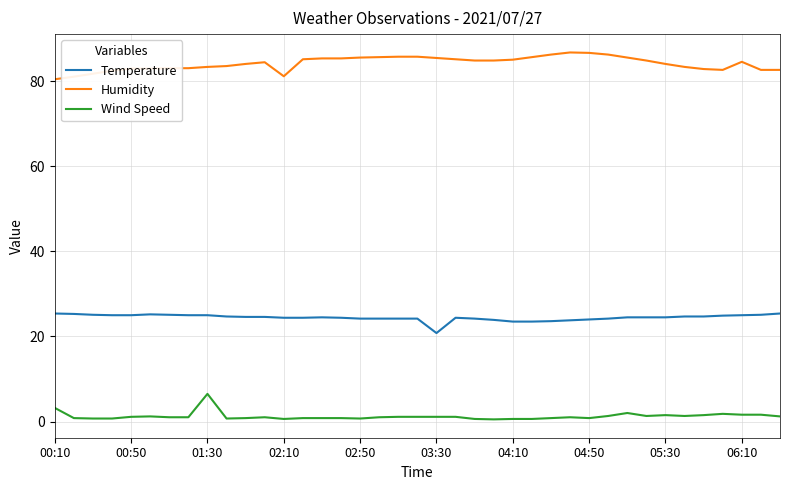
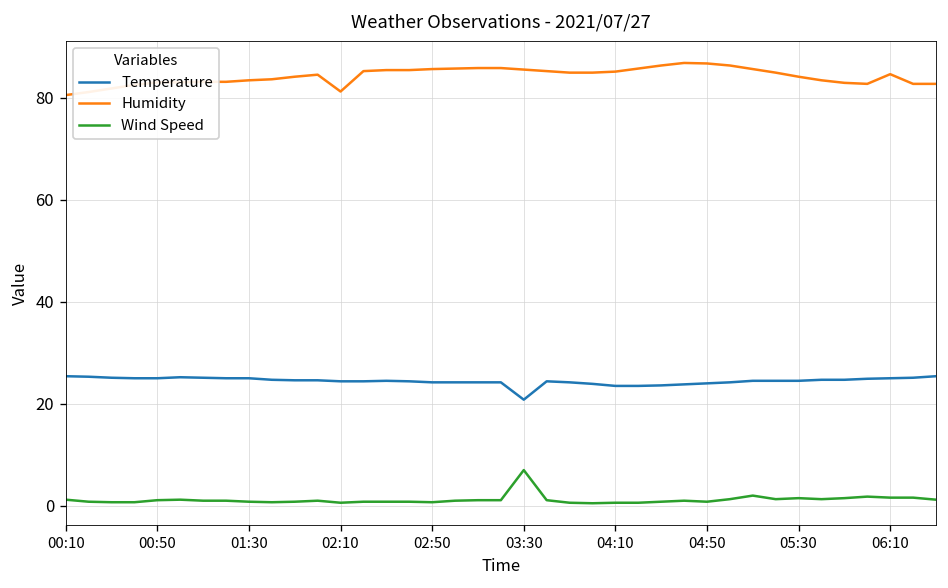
  {
    "Temperature": {
      "00:10": 25,
      "00:50": 25,
      "01:30": 25,
      "02:10": 24,
      "02:50": 24,
      "03:30": 21,
      "04:10": 24,
      "04:50": 24,
      "05:30": 25,
      "06:10": 25
    },
    "Humidity": {
      "00:10": 81,
      "01:30": 83,
      "02:10": 81,
      "02:50": 86,
      "03:30": 86,
      "04:10": 85,
      "04:50": 87,
      "05:30": 84,
      "06:10": 85
    },
    "Wind Speed": {
-     "00:10": 3,
+     "00:10": 1,
      "00:50": 1,
-     "01:30": 7,
+     "01:30": 1,
      "02:10": 1,
      "02:50": 1,
-     "03:30": 1,
+     "03:30": 7,
      "04:10": 1,
      "04:50": 1,
      "05:30": 2,
      "06:10": 2
    }
  }
